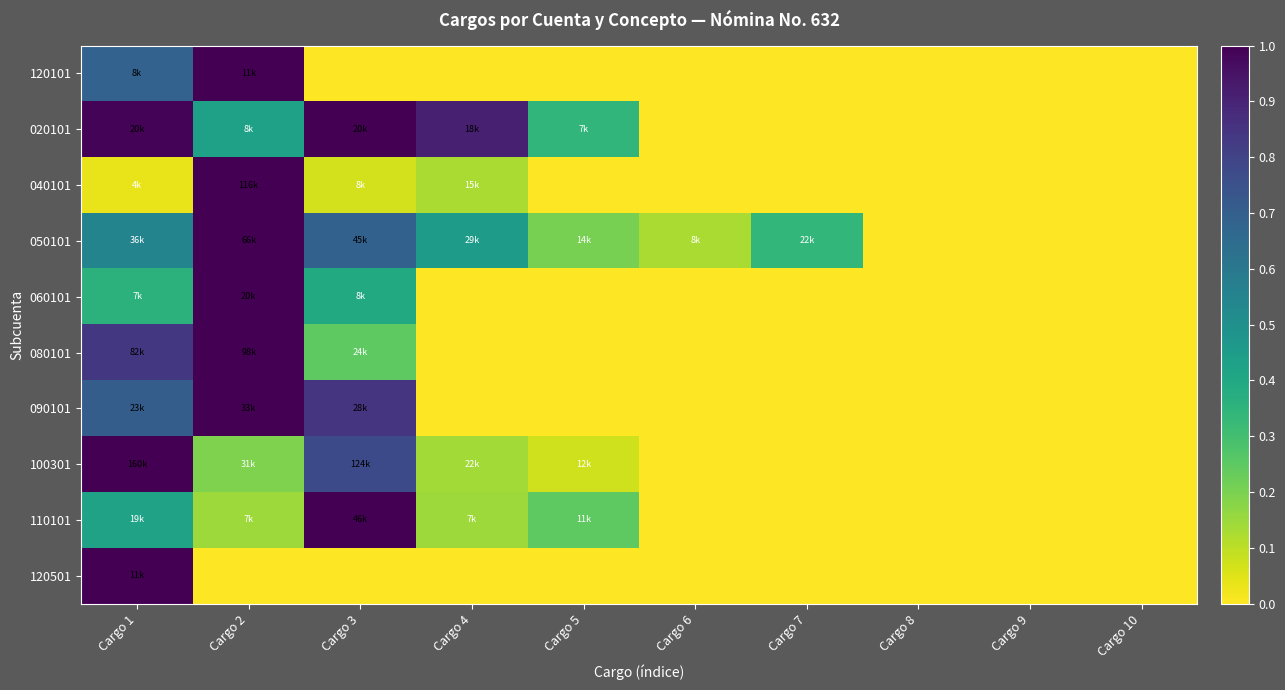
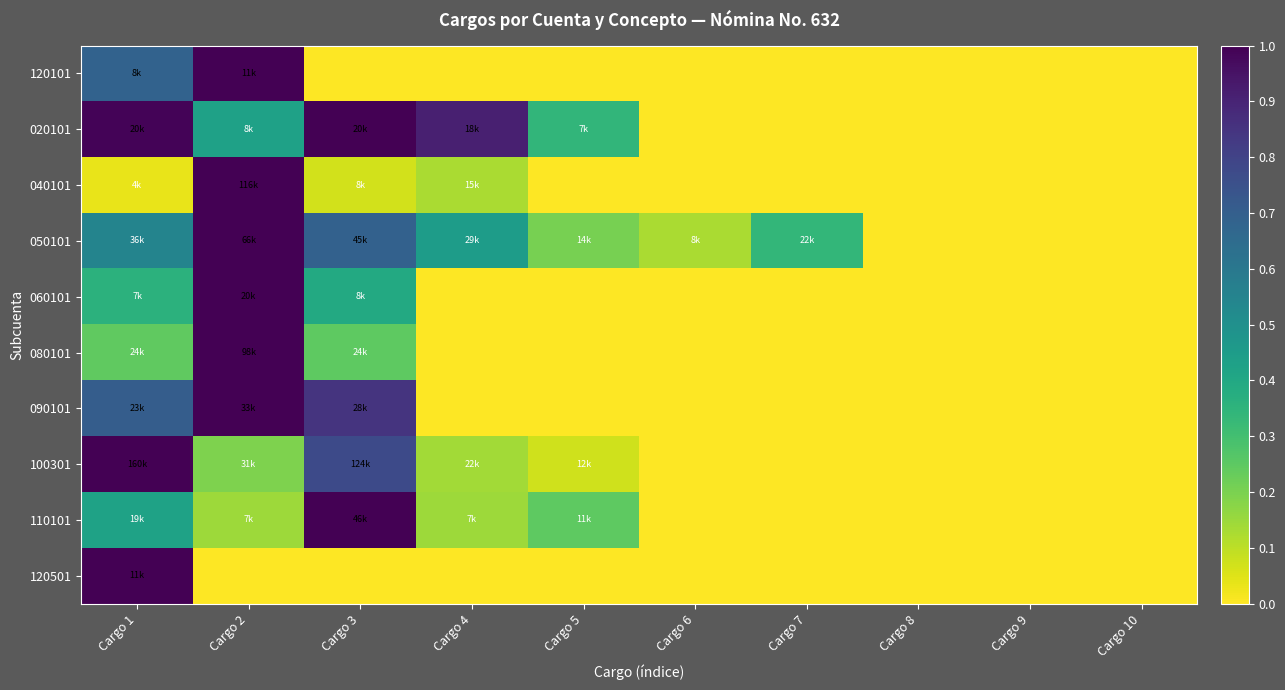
  {
    "120101": {
      "Cargo 1": "8k",
      "Cargo 2": "11k"
    },
    "020101": {
      "Cargo 1": "20k",
      "Cargo 2": "8k",
      "Cargo 3": "20k",
      "Cargo 4": "18k",
      "Cargo 5": "7k"
    },
    "040101": {
      "Cargo 1": "4k",
      "Cargo 2": "116k",
      "Cargo 3": "8k",
      "Cargo 4": "15k"
    },
    "050101": {
      "Cargo 1": "36k",
      "Cargo 2": "66k",
      "Cargo 3": "45k",
      "Cargo 4": "29k",
      "Cargo 5": "14k",
      "Cargo 6": "8k",
      "Cargo 7": "22k"
    },
    "060101": {
      "Cargo 1": "7k",
      "Cargo 2": "20k",
      "Cargo 3": "8k"
    },
    "080101": {
-     "Cargo 1": "82k",
+     "Cargo 1": "24k",
      "Cargo 2": "98k",
      "Cargo 3": "24k"
    },
    "090101": {
      "Cargo 1": "23k",
      "Cargo 2": "33k",
      "Cargo 3": "28k"
    },
    "100301": {
      "Cargo 1": "160k",
      "Cargo 2": "31k",
      "Cargo 3": "124k",
      "Cargo 4": "22k",
      "Cargo 5": "12k"
    },
    "110101": {
      "Cargo 1": "19k",
      "Cargo 2": "7k",
      "Cargo 3": "46k",
      "Cargo 4": "7k",
      "Cargo 5": "11k"
    },
    "120501": {
      "Cargo 1": "11k"
    }
  }
